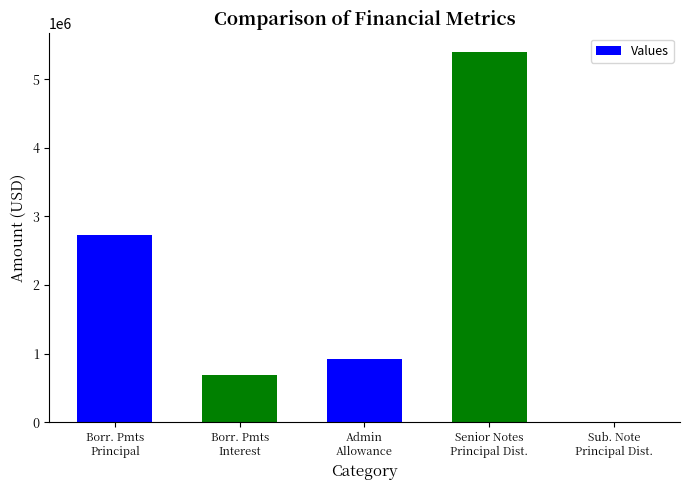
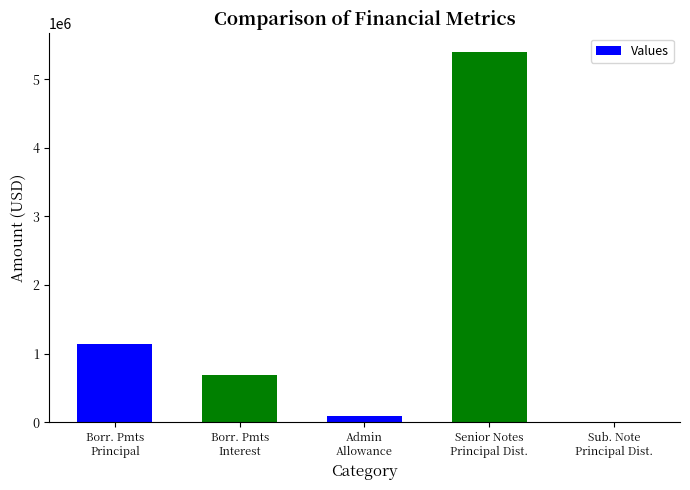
  {
-   "Borr. Pmts Principal": 2700000,
+   "Borr. Pmts Principal": 1100000,
    "Borr. Pmts Interest": 700000,
-   "Admin Allowance": 900000,
+   "Admin Allowance": 100000,
    "Senior Notes Principal Dist.": 5400000,
    "Sub. Note Principal Dist.": 0
  }
